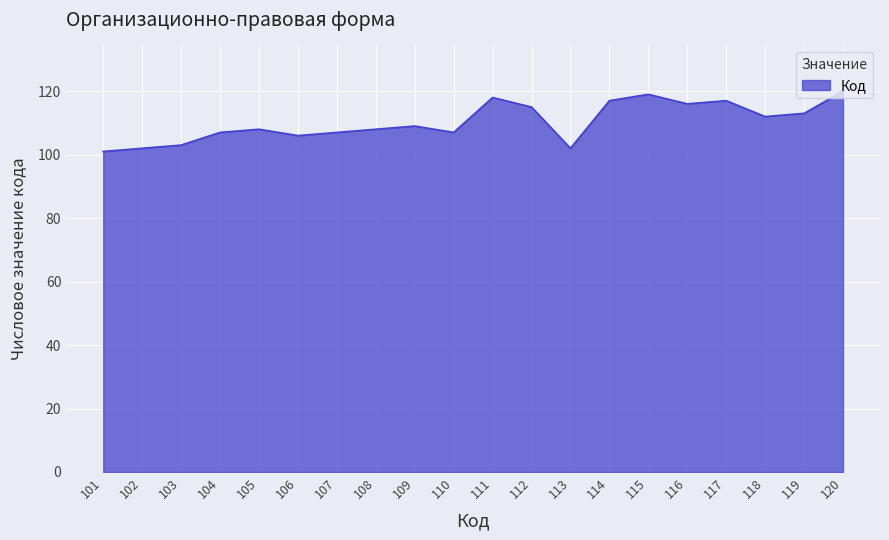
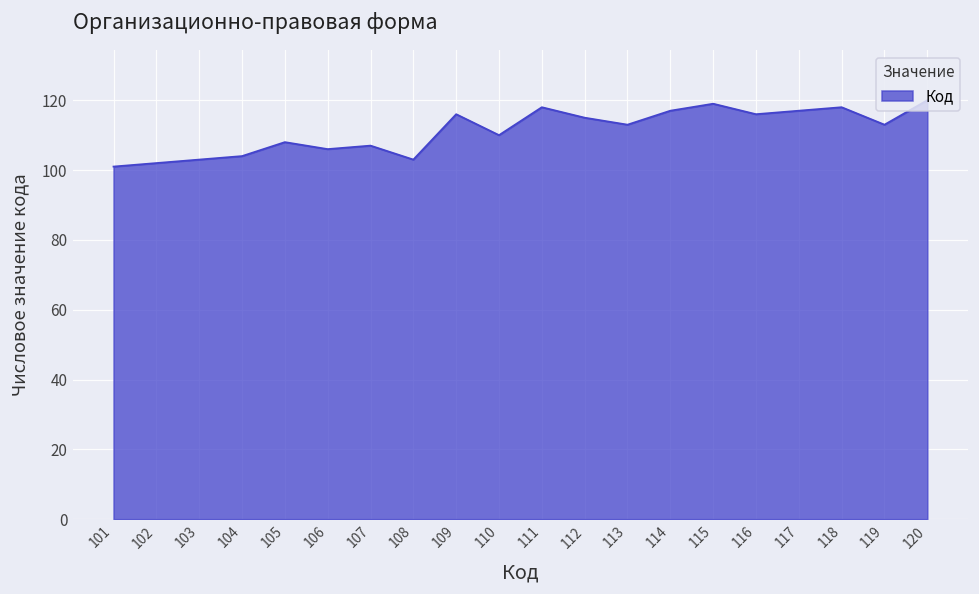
  {
    "101": 101,
    "102": 102,
    "103": 103,
-   "104": 107,
+   "104": 104,
    "105": 108,
    "106": 106,
    "107": 107,
-   "108": 108,
-   "109": 109,
-   "110": 107,
+   "108": 103,
+   "109": 116,
+   "110": 110,
    "111": 118,
    "112": 115,
-   "113": 102,
+   "113": 113,
    "114": 117,
    "115": 119,
    "116": 116,
    "117": 117,
-   "118": 112,
+   "118": 118,
    "119": 113
  }
